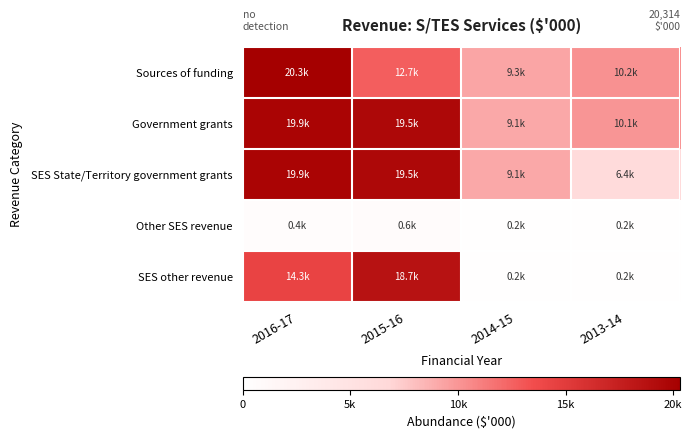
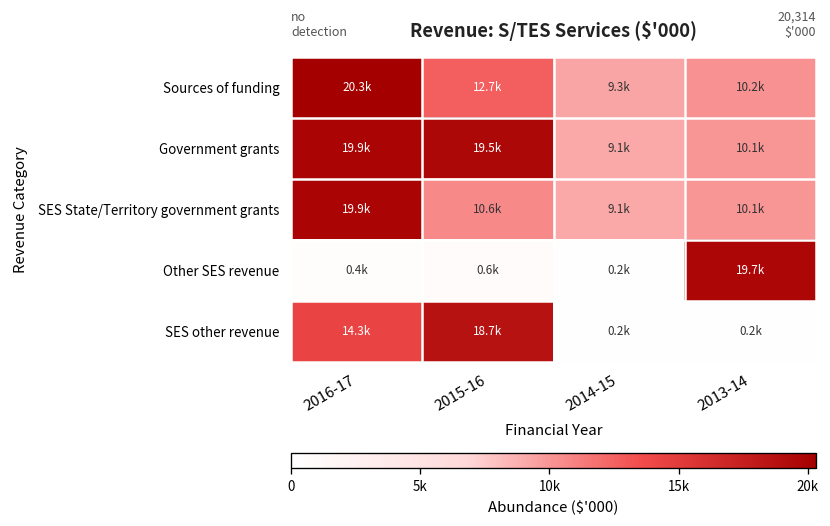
  {
    "Sources of funding": {
      "2016-17": "20.3k",
      "2015-16": "12.7k",
      "2014-15": "9.3k",
      "2013-14": "10.2k"
    },
    "Government grants": {
      "2016-17": "19.9k",
      "2015-16": "19.5k",
      "2014-15": "9.1k",
      "2013-14": "10.1k"
    },
    "SES State/Territory government grants": {
      "2016-17": "19.9k",
-     "2015-16": "19.5k",
+     "2015-16": "10.6k",
      "2014-15": "9.1k",
-     "2013-14": "6.4k"
+     "2013-14": "10.1k"
    },
    "Other SES revenue": {
      "2016-17": "0.4k",
      "2015-16": "0.6k",
      "2014-15": "0.2k",
-     "2013-14": "0.2k"
+     "2013-14": "19.7k"
    },
    "SES other revenue": {
      "2016-17": "14.3k",
      "2015-16": "18.7k",
      "2014-15": "0.2k",
      "2013-14": "0.2k"
    }
  }
